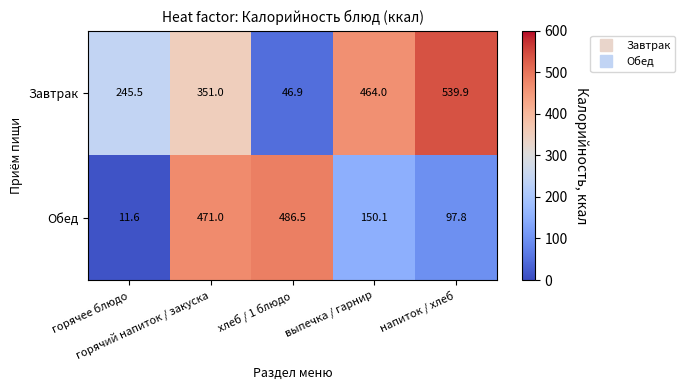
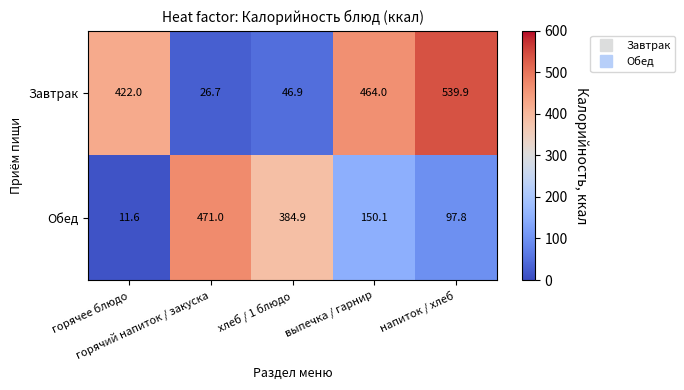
  {
    "Завтрак": {
-     "горячее блюдо": 245.5,
-     "горячий напиток / закуска": 351.0,
+     "горячее блюдо": 422.0,
+     "горячий напиток / закуска": 26.7,
      "хлеб / 1 блюдо": 46.9,
      "выпечка / гарнир": 464.0,
      "напиток / хлеб": 539.9
    },
    "Обед": {
      "горячее блюдо": 11.6,
      "горячий напиток / закуска": 471.0,
-     "хлеб / 1 блюдо": 486.5,
+     "хлеб / 1 блюдо": 384.9,
      "выпечка / гарнир": 150.1,
      "напиток / хлеб": 97.8
    }
  }
